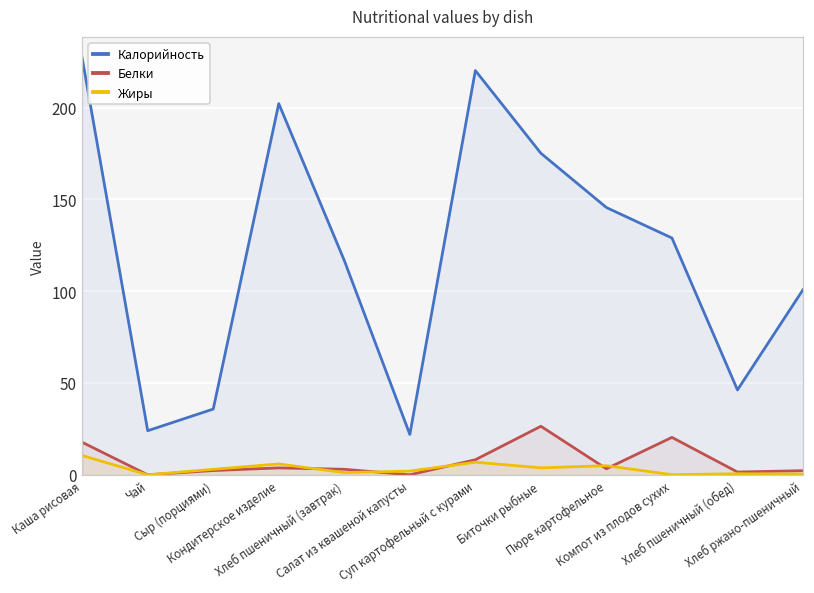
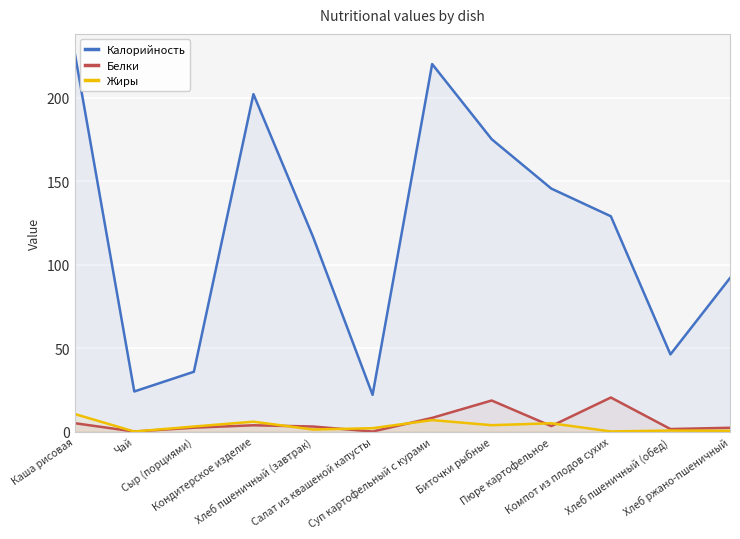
  {
    "Калорийность": {
      "Каша рисовая": 227,
      "Чай": 24,
      "Сыр (порциями)": 36,
      "Кондитерское изделие": 202,
      "Хлеб пшеничный (завтрак)": 117,
      "Салат из квашеной капусты": 22,
      "Суп картофельный с курами": 220,
      "Биточки рыбные": 175,
      "Пюре картофельное": 146,
      "Компот из плодов сухих": 129,
      "Хлеб пшеничный (обед)": 46,
-     "Хлеб ржано-пшеничный": 101
+     "Хлеб ржано-пшеничный": 92
    },
    "Белки": {
-     "Каша рисовая": 18,
+     "Каша рисовая": 5,
      "Кондитерское изделие": 4,
      "Хлеб пшеничный (завтрак)": 3,
      "Салат из квашеной капусты": 0,
-     "Биточки рыбные": 26,
+     "Биточки рыбные": 19,
      "Пюре картофельное": 3,
      "Компот из плодов сухих": 20,
      "Хлеб ржано-пшеничный": 2
    },
    "Жиры": {
      "Каша рисовая": 11,
      "Кондитерское изделие": 6,
      "Хлеб пшеничный (завтрак)": 1,
      "Салат из квашеной капусты": 2,
      "Биточки рыбные": 4,
      "Пюре картофельное": 5,
      "Компот из плодов сухих": 0,
      "Хлеб ржано-пшеничный": 0
    }
  }
